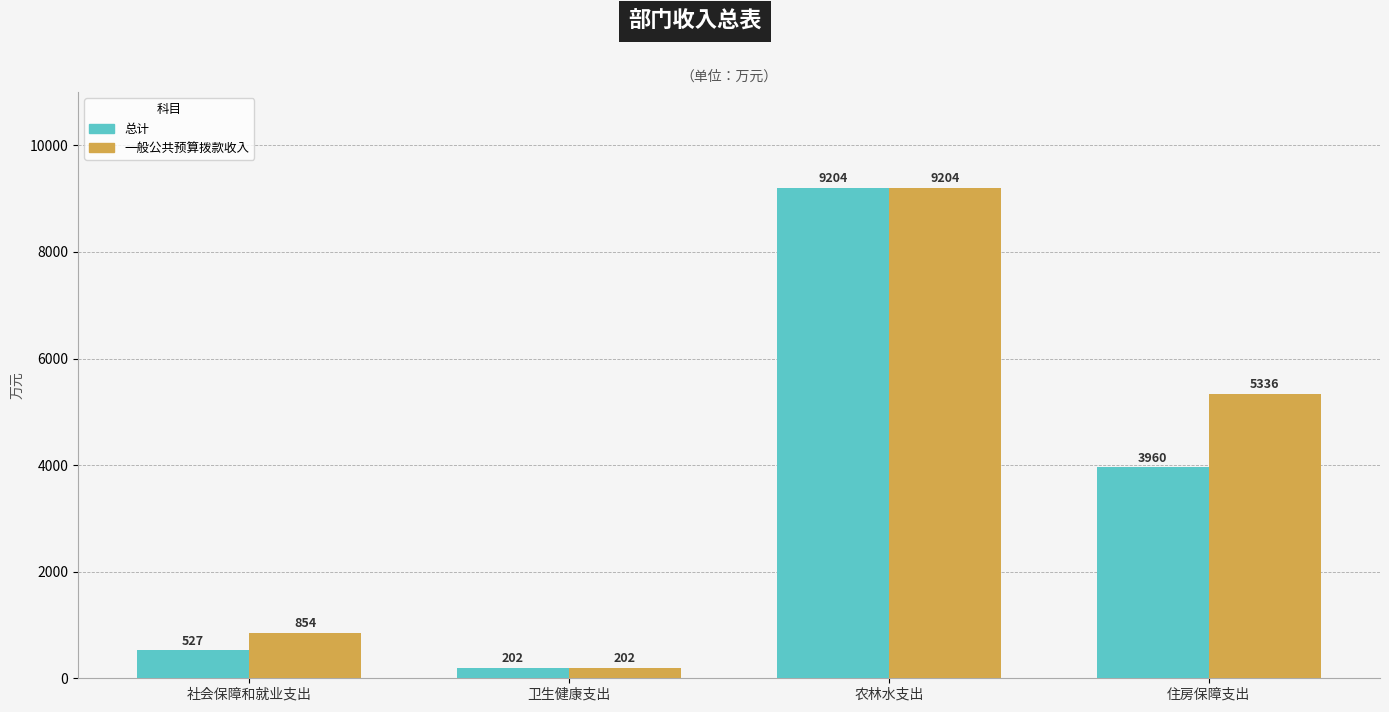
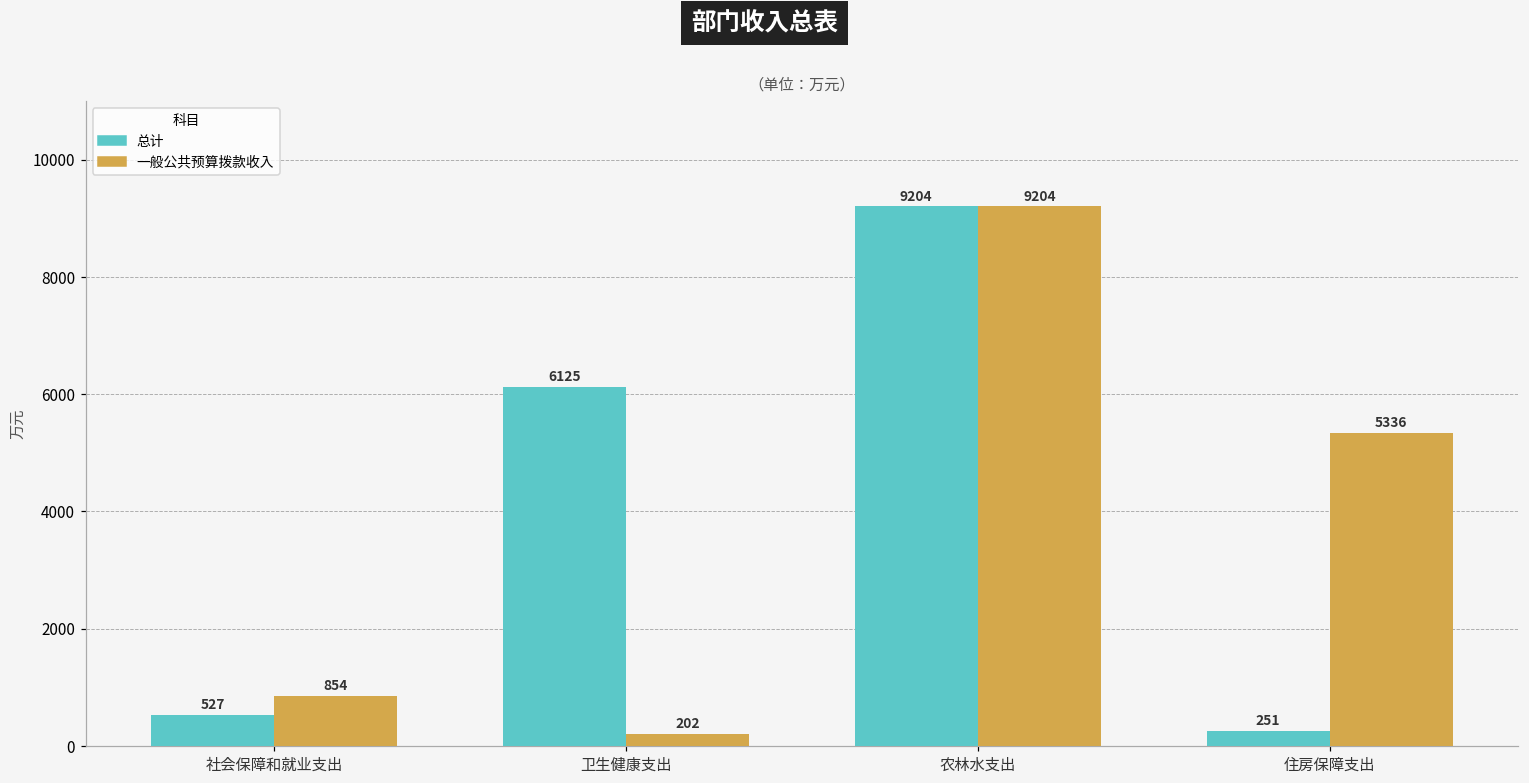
  {
    "总计": {
      "社会保障和就业支出": 527,
-     "卫生健康支出": 202,
+     "卫生健康支出": 6125,
      "农林水支出": 9204,
-     "住房保障支出": 3960
+     "住房保障支出": 251
    },
    "一般公共预算拨款收入": {
      "社会保障和就业支出": 854,
      "卫生健康支出": 202,
      "农林水支出": 9204,
      "住房保障支出": 5336
    }
  }
